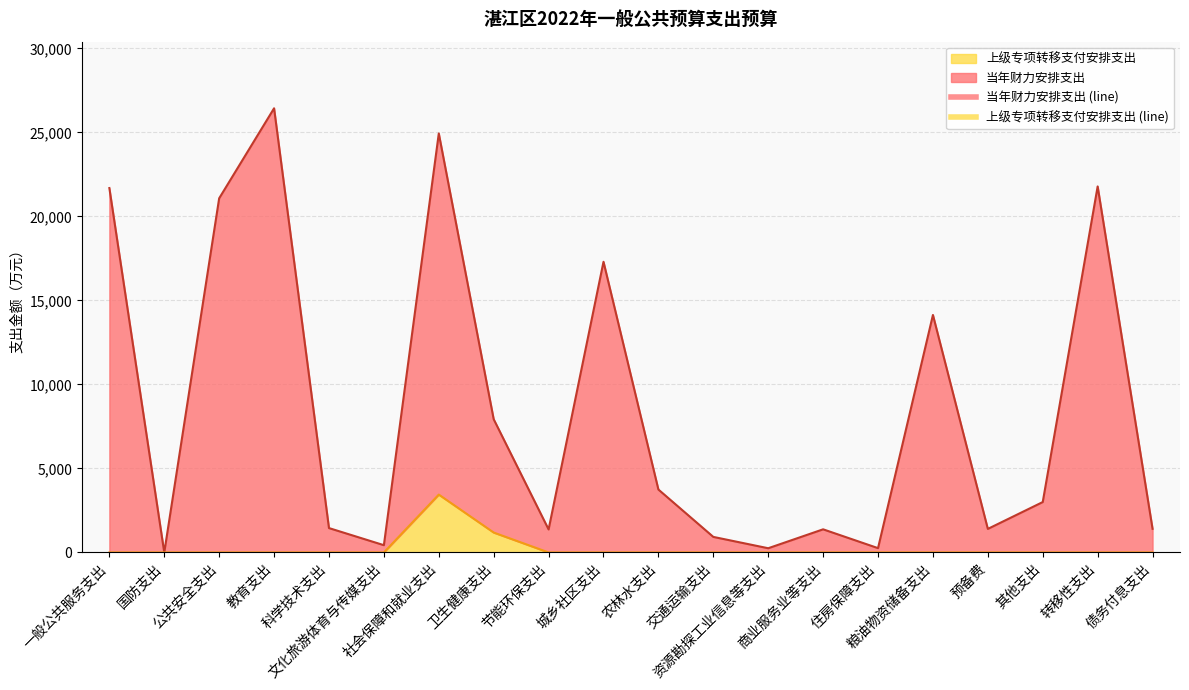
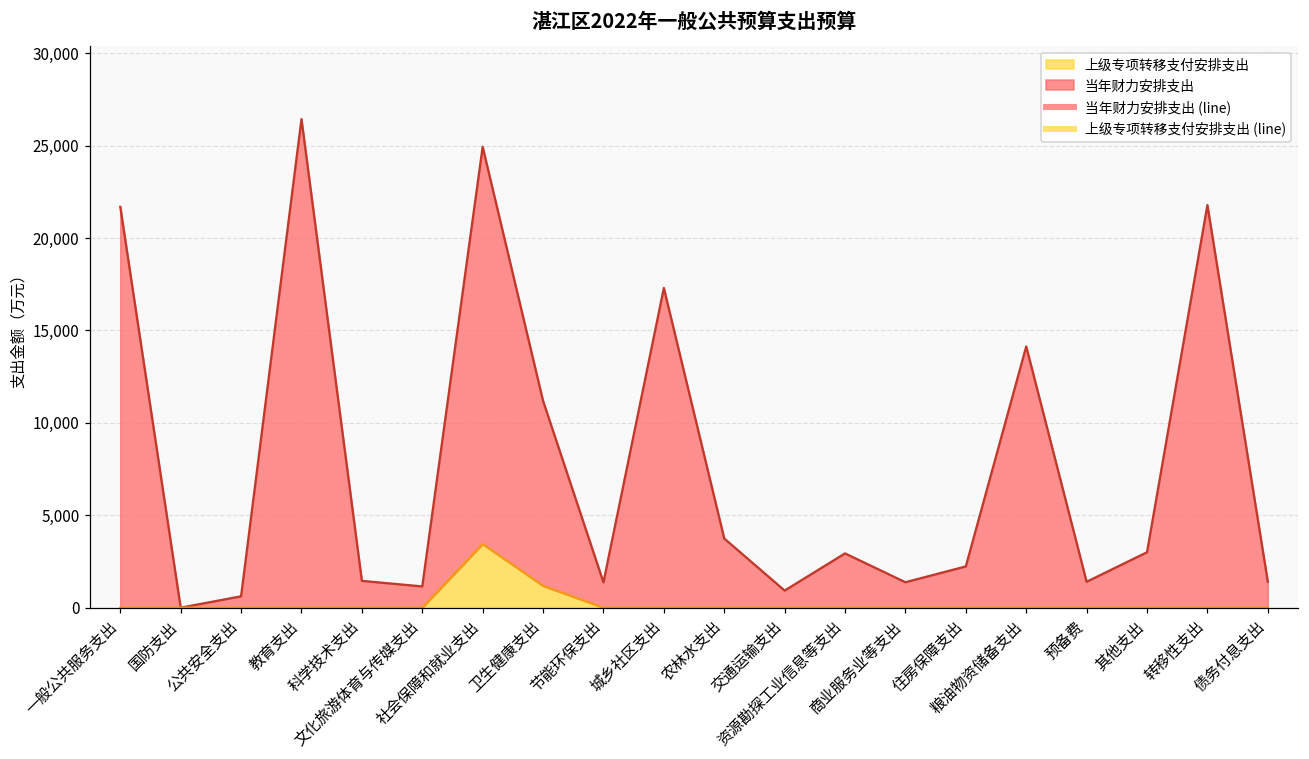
  {
    "上级专项转移支付安排支出": {
      "一般公共服务支出": "0",
      "公共安全支出": "0",
      "教育支出": "0",
      "科学技术支出": "0",
      "文化旅游体育与传媒支出": "0",
      "社会保障和就业支出": "3,400",
      "卫生健康支出": "1,200",
      "节能环保支出": "0",
      "城乡社区支出": "0",
      "农林水支出": "0",
      "交通运输支出": "0",
      "资源勘探工业信息等支出": "0",
      "商业服务业等支出": "0",
      "住房保障支出": "0",
      "粮油物资储备支出": "0",
      "预备费": "0",
      "其他支出": "0",
      "转移性支出": "0",
      "债务付息支出": "0"
    },
    "当年财力安排支出": {
      "一般公共服务支出": "21,700",
-     "公共安全支出": "21,100",
+     "公共安全支出": "600",
      "教育支出": "26,400",
      "科学技术支出": "1,500",
-     "文化旅游体育与传媒支出": "400",
+     "文化旅游体育与传媒支出": "1,200",
      "社会保障和就业支出": "21,500",
-     "卫生健康支出": "6,700",
+     "卫生健康支出": "10,000",
      "节能环保支出": "1,400",
      "城乡社区支出": "17,300",
      "农林水支出": "3,700",
      "交通运输支出": "900",
-     "资源勘探工业信息等支出": "300",
+     "资源勘探工业信息等支出": "2,900",
      "商业服务业等支出": "1,400",
-     "住房保障支出": "300",
+     "住房保障支出": "2,200",
      "粮油物资储备支出": "14,100",
      "预备费": "1,400",
      "其他支出": "3,000",
      "转移性支出": "21,800",
      "债务付息支出": "1,400"
    }
  }
